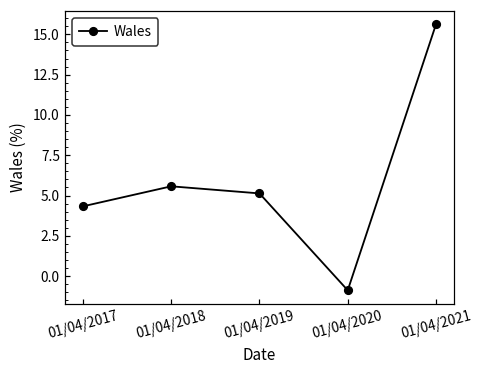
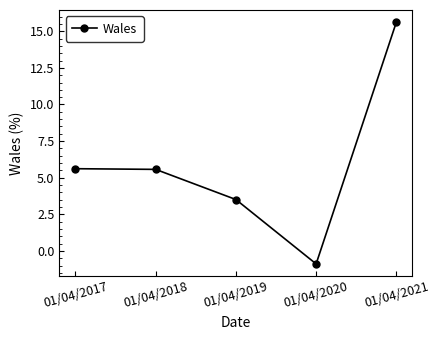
  {
-   "01/04/2017": 4.3,
+   "01/04/2017": 5.6,
    "01/04/2018": 5.6,
-   "01/04/2019": 5.1,
+   "01/04/2019": 3.5,
    "01/04/2020": -0.9,
    "01/04/2021": 15.6
  }
